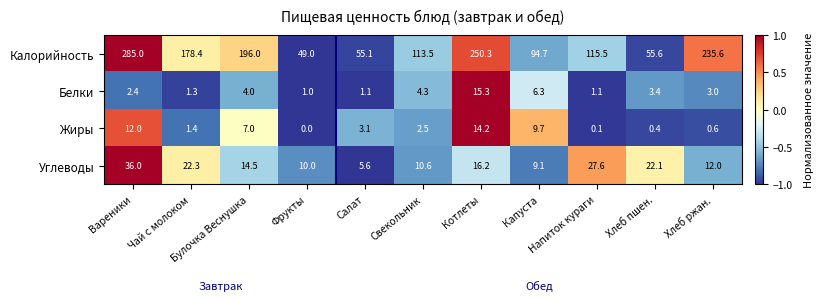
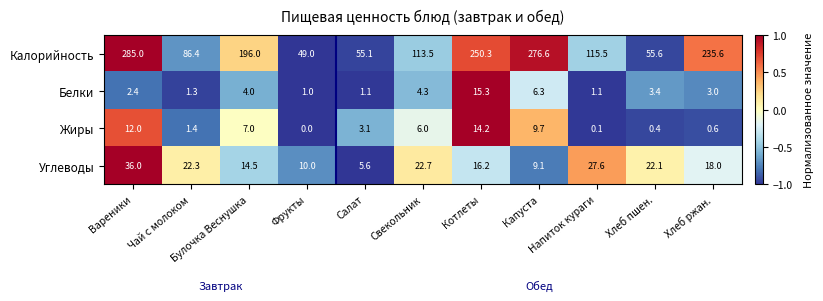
  {
    "Калорийность": {
      "Вареники": 285.0,
-     "Чай с молоком": 178.4,
+     "Чай с молоком": 86.4,
      "Булочка Веснушка": 196.0,
      "Фрукты": 49.0,
      "Салат": 55.1,
      "Свекольник": 113.5,
      "Котлеты": 250.3,
-     "Капуста": 94.7,
+     "Капуста": 276.6,
      "Напиток кураги": 115.5,
      "Хлеб пшен.": 55.6,
      "Хлеб ржан.": 235.6
    },
    "Белки": {
      "Вареники": 2.4,
      "Чай с молоком": 1.3,
      "Булочка Веснушка": 4.0,
      "Фрукты": 1.0,
      "Салат": 1.1,
      "Свекольник": 4.3,
      "Котлеты": 15.3,
      "Капуста": 6.3,
      "Напиток кураги": 1.1,
      "Хлеб пшен.": 3.4,
      "Хлеб ржан.": 3.0
    },
    "Жиры": {
      "Вареники": 12.0,
      "Чай с молоком": 1.4,
      "Булочка Веснушка": 7.0,
      "Фрукты": 0.0,
      "Салат": 3.1,
-     "Свекольник": 2.5,
+     "Свекольник": 6.0,
      "Котлеты": 14.2,
      "Капуста": 9.7,
      "Напиток кураги": 0.1,
      "Хлеб пшен.": 0.4,
      "Хлеб ржан.": 0.6
    },
    "Углеводы": {
      "Вареники": 36.0,
      "Чай с молоком": 22.3,
      "Булочка Веснушка": 14.5,
      "Фрукты": 10.0,
      "Салат": 5.6,
-     "Свекольник": 10.6,
+     "Свекольник": 22.7,
      "Котлеты": 16.2,
      "Капуста": 9.1,
      "Напиток кураги": 27.6,
      "Хлеб пшен.": 22.1,
-     "Хлеб ржан.": 12.0
+     "Хлеб ржан.": 18.0
    }
  }
